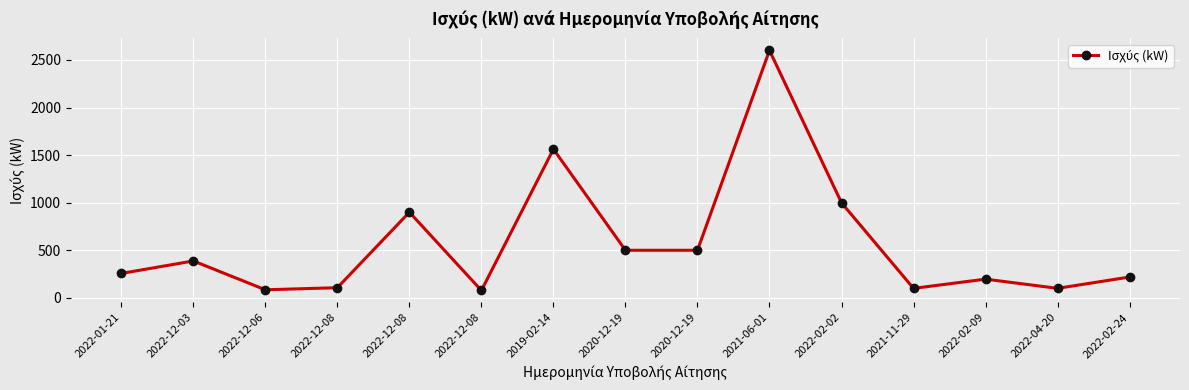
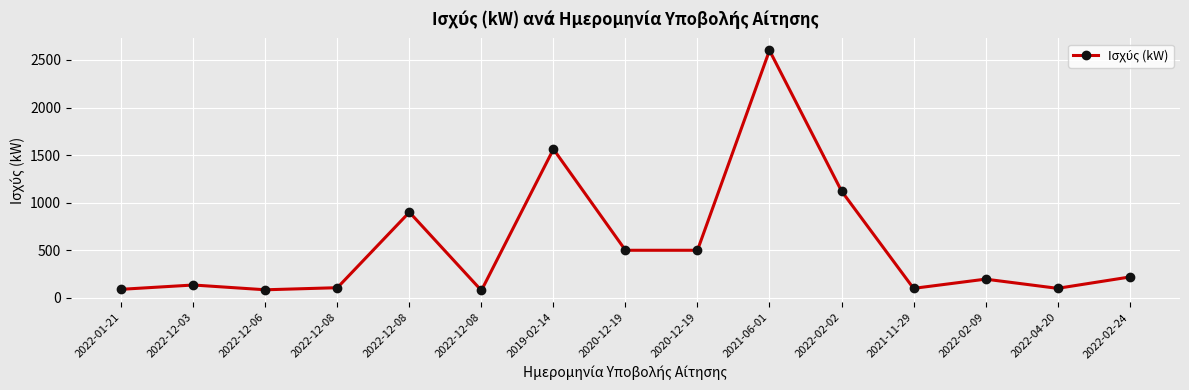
  {
-   "2022-01-21": 300,
-   "2022-12-03": 400,
+   "2022-01-21": 100,
+   "2022-12-03": 100,
    "2022-12-06": 100,
    "2019-02-14": 1600,
    "2021-06-01": 2600,
-   "2022-02-02": 1000,
+   "2022-02-02": 1100,
    "2021-11-29": 100,
    "2022-02-09": 200,
    "2022-04-20": 100,
    "2022-02-24": 200
  }
